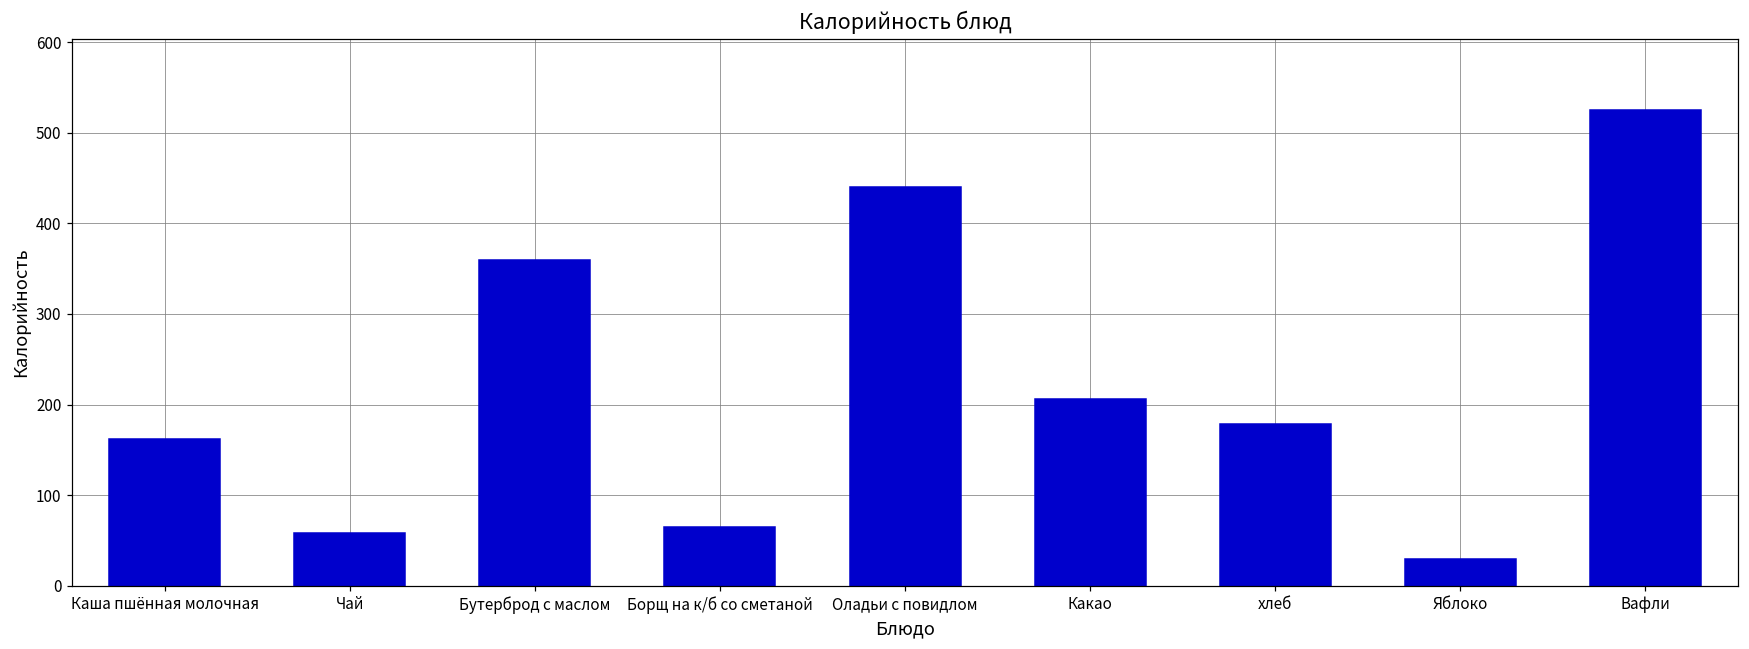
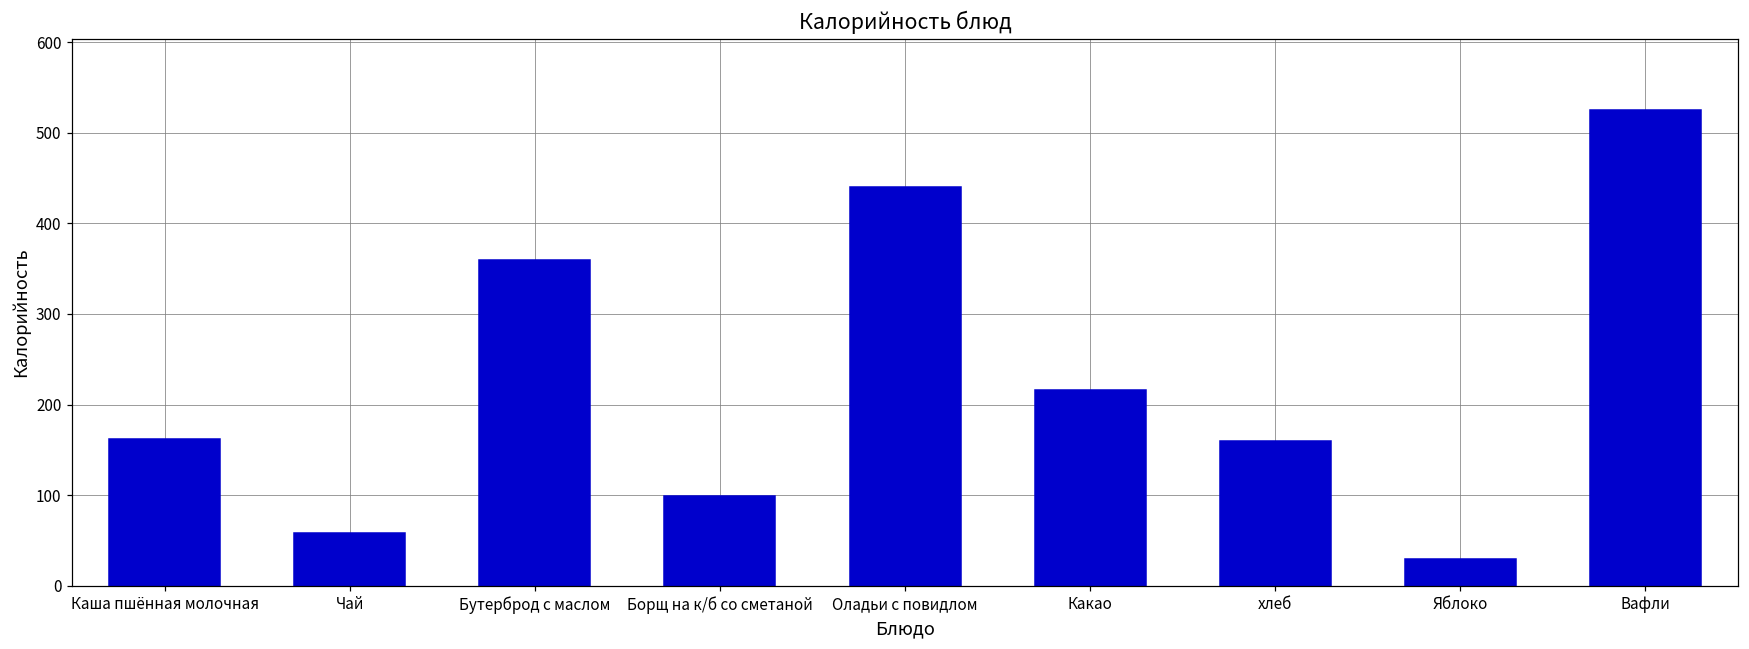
  {
    "Каша пшённая молочная": 160,
    "Чай": 60,
    "Бутерброд с маслом": 360,
-   "Борщ на к/б со сметаной": 70,
+   "Борщ на к/б со сметаной": 100,
    "Оладьи с повидлом": 440,
-   "Какао": 210,
-   "хлеб": 180,
+   "Какао": 220,
+   "хлеб": 160,
    "Яблоко": 30,
    "Вафли": 530
  }
